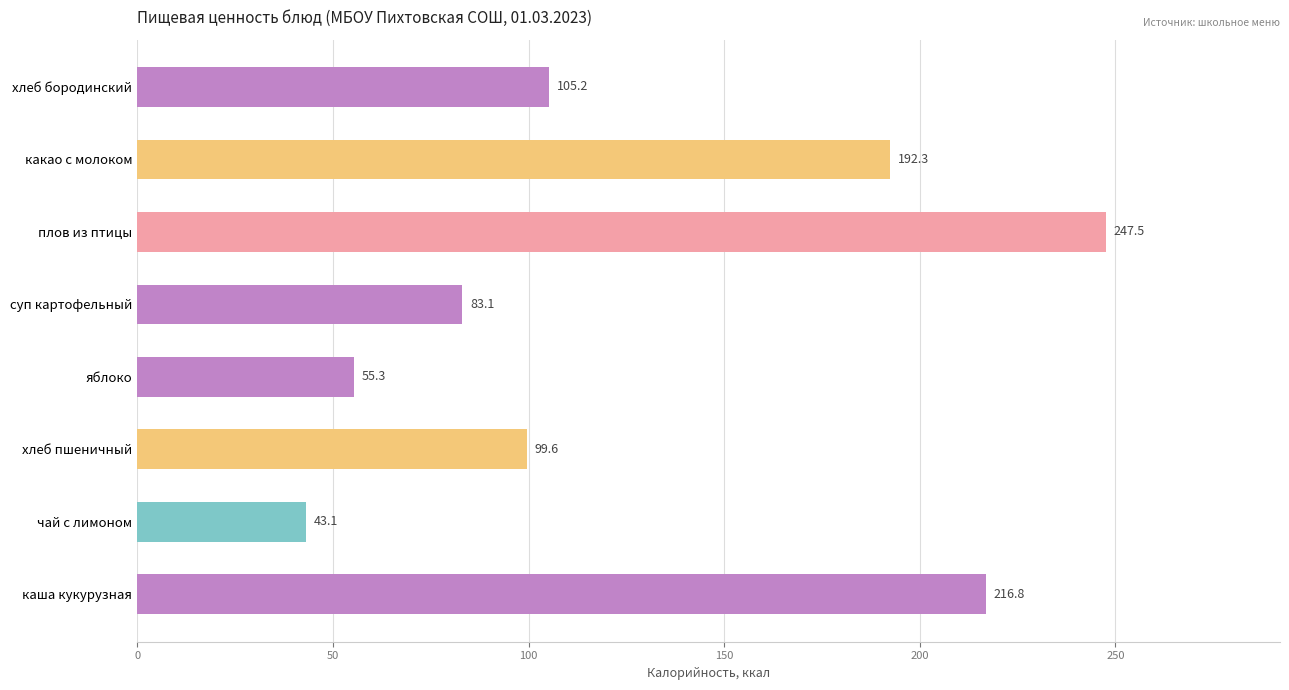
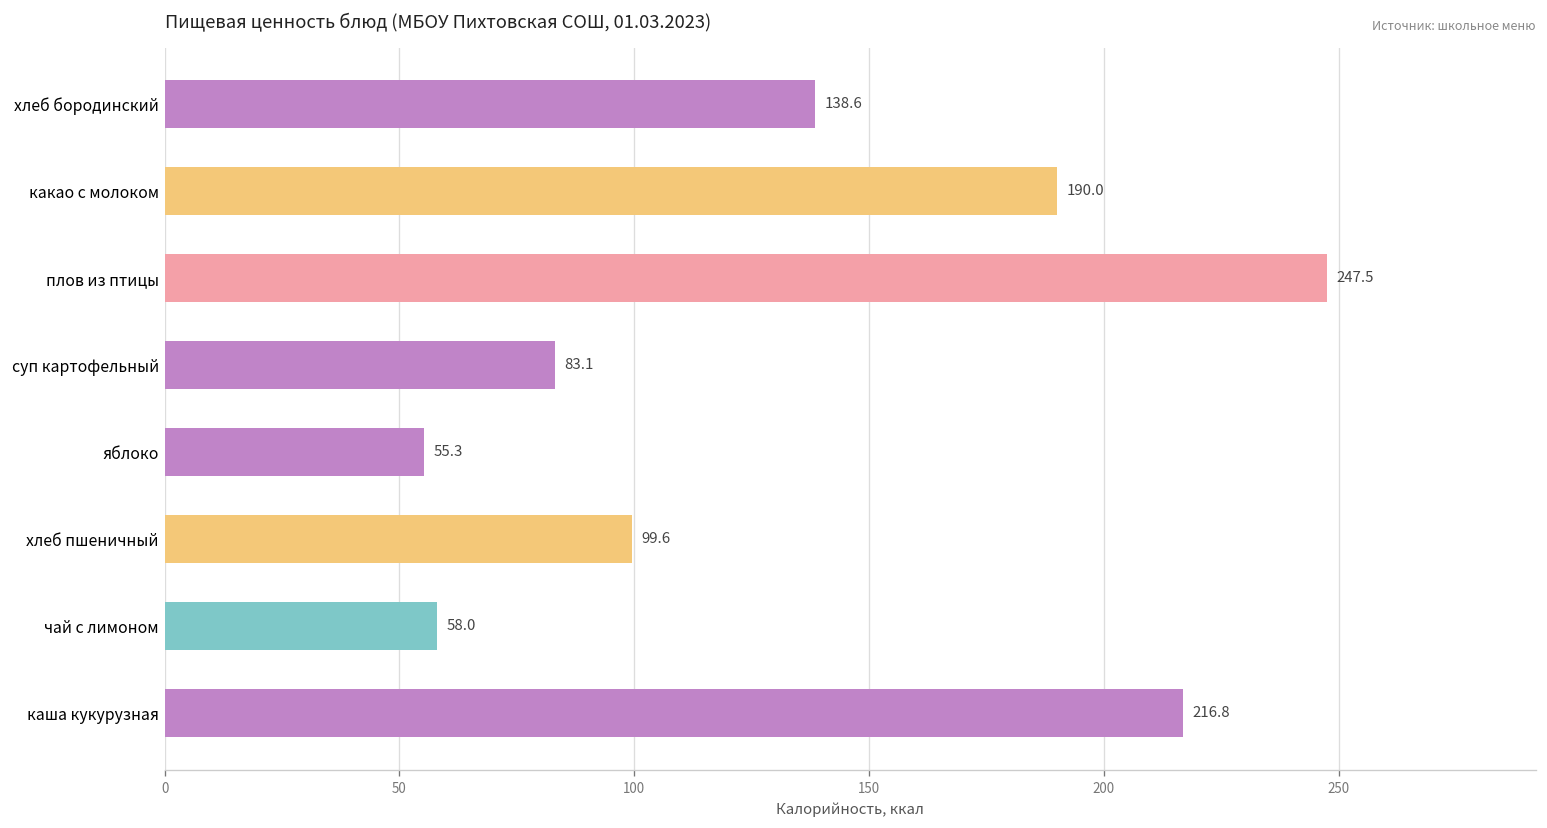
  {
-   "хлеб бородинский": 105.2,
-   "какао с молоком": 192.3,
+   "хлеб бородинский": 138.6,
+   "какао с молоком": 190.0,
    "плов из птицы": 247.5,
    "суп картофельный": 83.1,
    "яблоко": 55.3,
    "хлеб пшеничный": 99.6,
-   "чай с лимоном": 43.1,
+   "чай с лимоном": 58.0,
    "каша кукурузная": 216.8
  }
